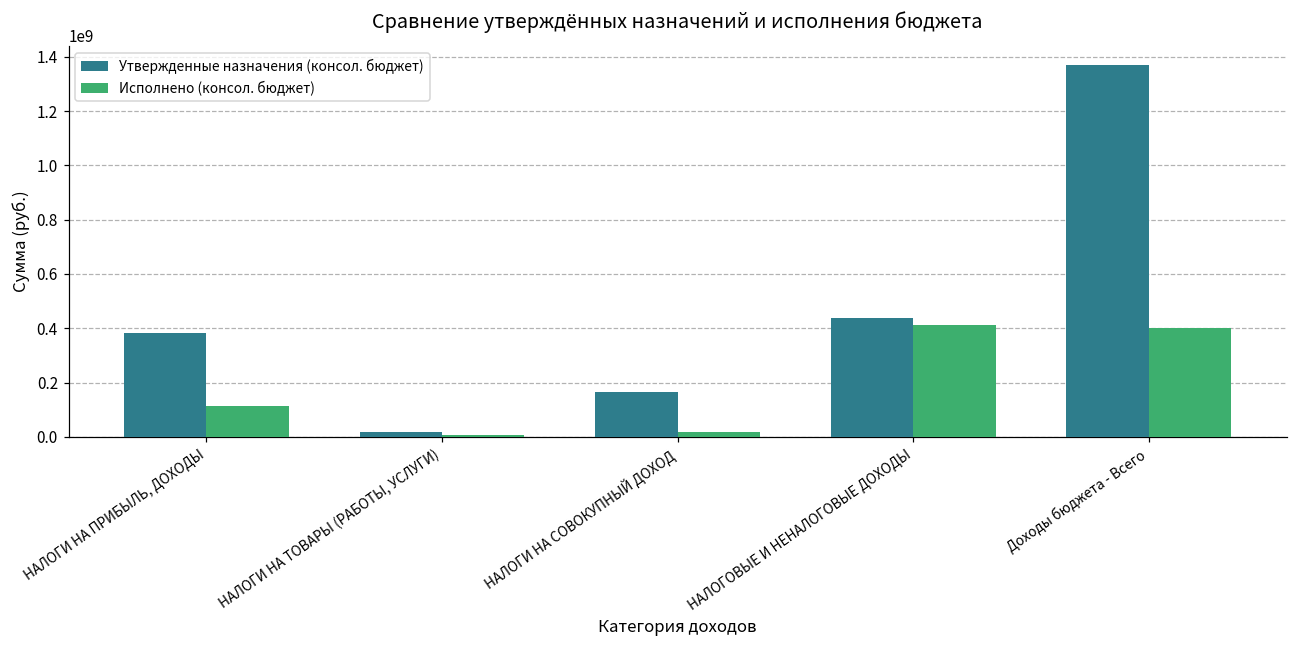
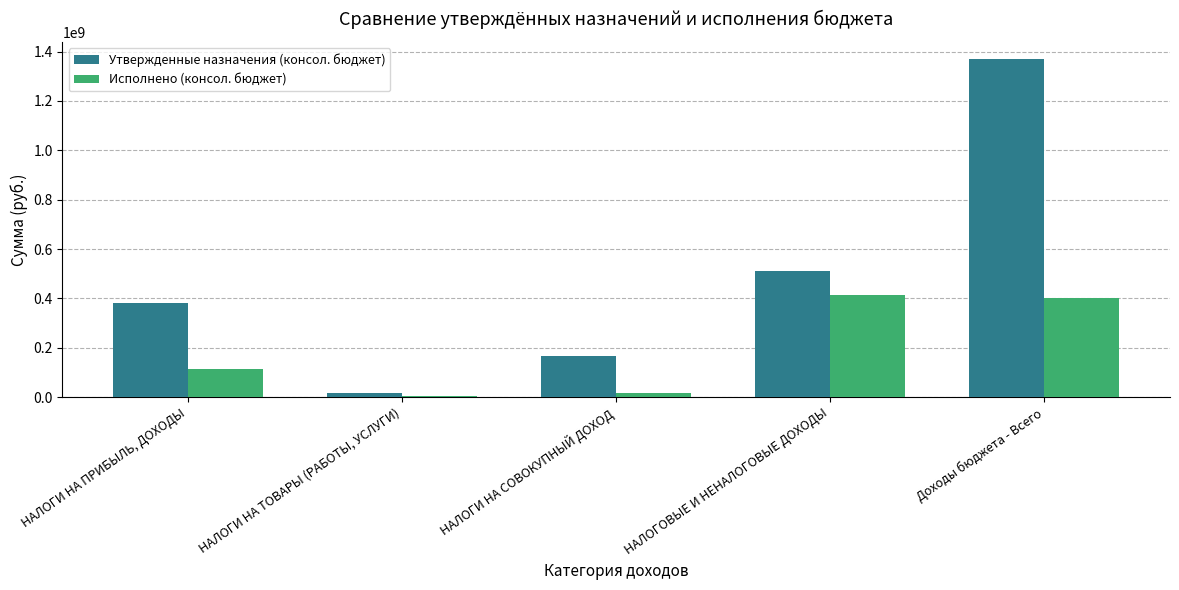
  {
    "Утвержденные назначения (консол. бюджет)": {
      "НАЛОГИ НА ПРИБЫЛЬ, ДОХОДЫ": 380000000,
      "НАЛОГИ НА ТОВАРЫ (РАБОТЫ, УСЛУГИ)": 20000000,
      "НАЛОГИ НА СОВОКУПНЫЙ ДОХОД": 170000000,
-     "НАЛОГОВЫЕ И НЕНАЛОГОВЫЕ ДОХОДЫ": 440000000,
+     "НАЛОГОВЫЕ И НЕНАЛОГОВЫЕ ДОХОДЫ": 510000000,
      "Доходы бюджета - Всего": 1370000000
    },
    "Исполнено (консол. бюджет)": {
      "НАЛОГИ НА ПРИБЫЛЬ, ДОХОДЫ": 110000000,
      "НАЛОГИ НА СОВОКУПНЫЙ ДОХОД": 20000000,
      "НАЛОГОВЫЕ И НЕНАЛОГОВЫЕ ДОХОДЫ": 410000000,
      "Доходы бюджета - Всего": 400000000
    }
  }
